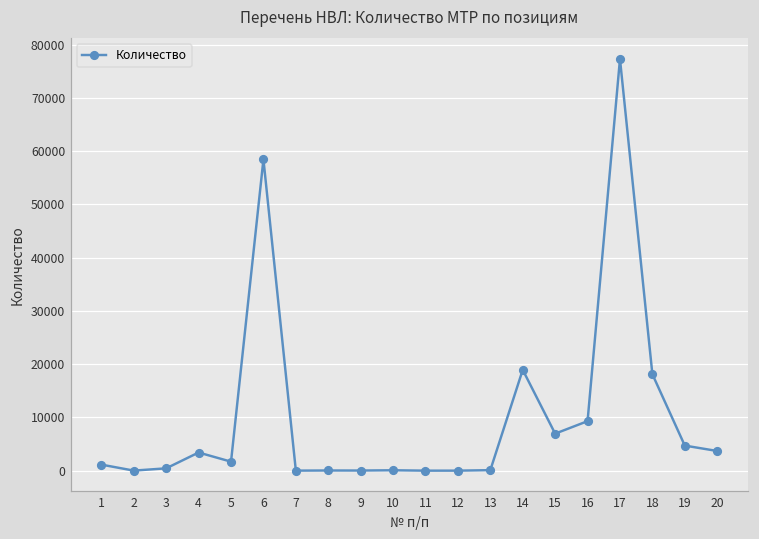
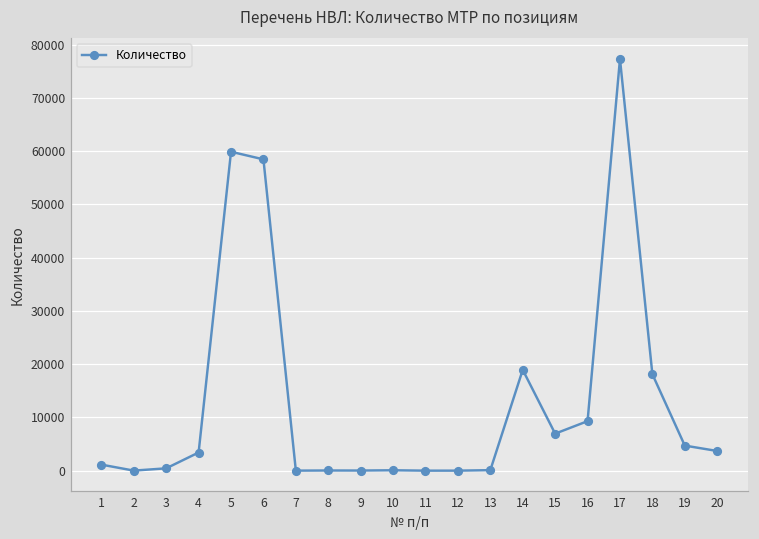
  {
    "1": 1000,
    "2": 0,
    "3": 0,
    "4": 3000,
-   "5": 2000,
+   "5": 60000,
    "6": 58000,
    "7": 0,
    "8": 0,
    "9": 0,
    "10": 0,
    "11": 0,
    "12": 0,
    "13": 0,
    "14": 19000,
    "15": 7000,
    "16": 9000,
    "17": 77000,
    "18": 18000,
    "19": 5000,
    "20": 4000
  }
